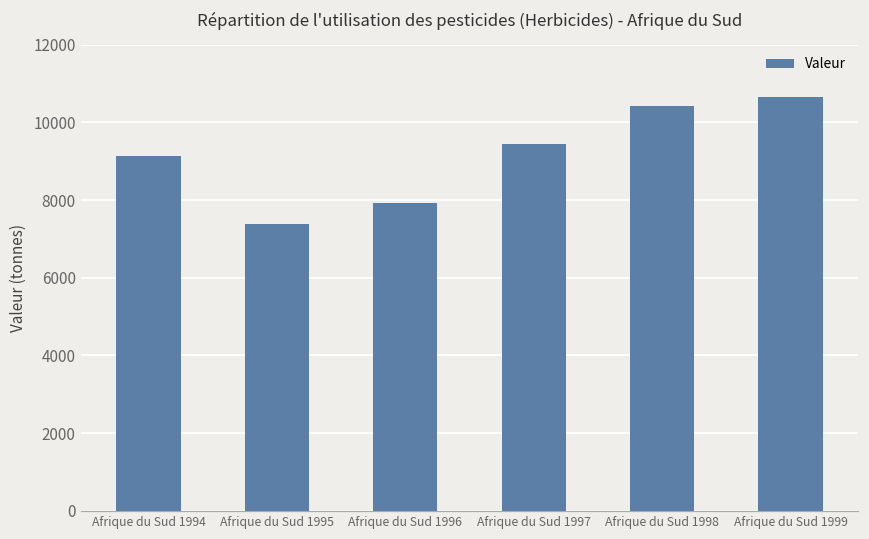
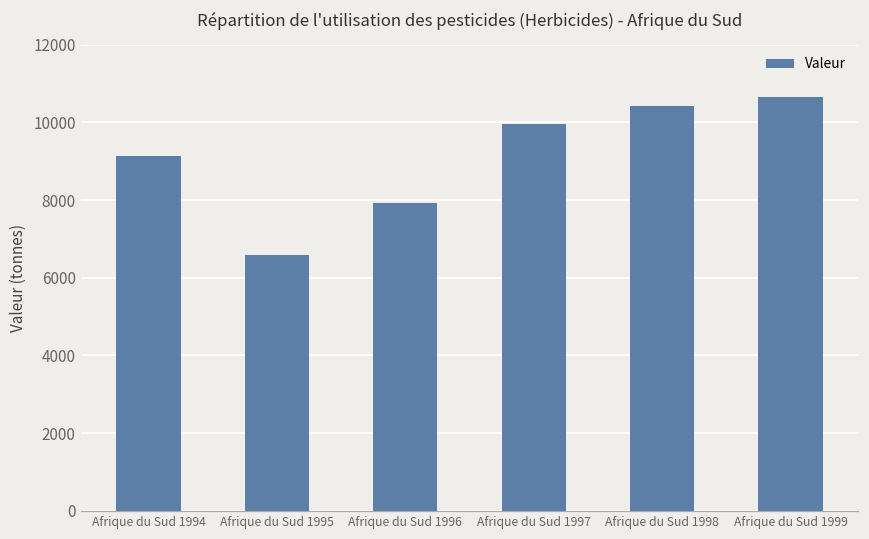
  {
    "Afrique du Sud 1994": 9100,
-   "Afrique du Sud 1995": 7400,
+   "Afrique du Sud 1995": 6600,
    "Afrique du Sud 1996": 7900,
-   "Afrique du Sud 1997": 9400,
+   "Afrique du Sud 1997": 10000,
    "Afrique du Sud 1998": 10400,
    "Afrique du Sud 1999": 10700
  }
